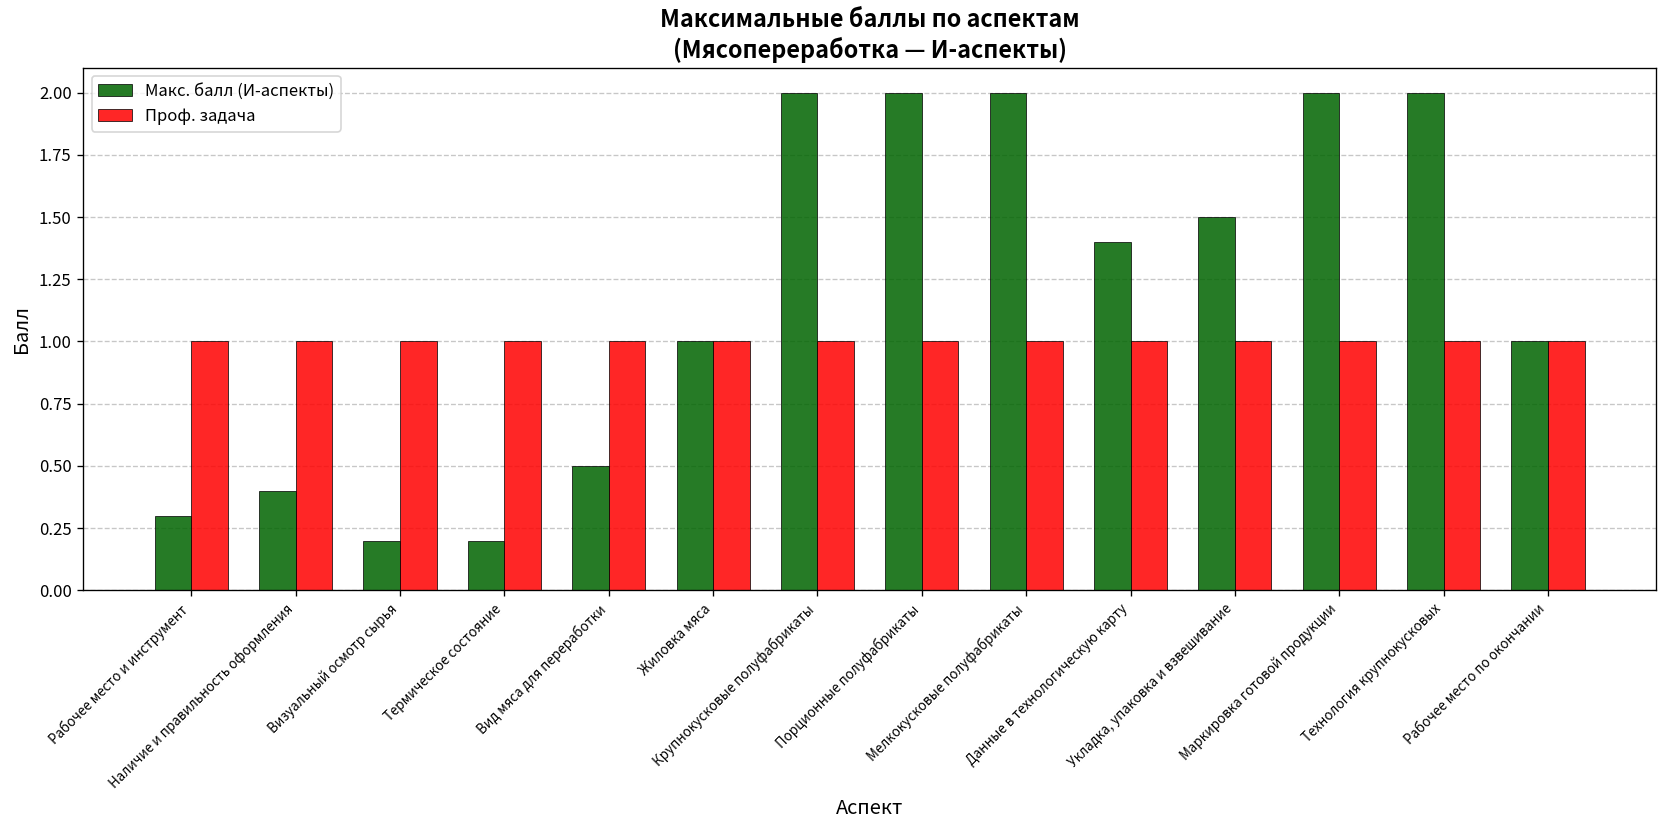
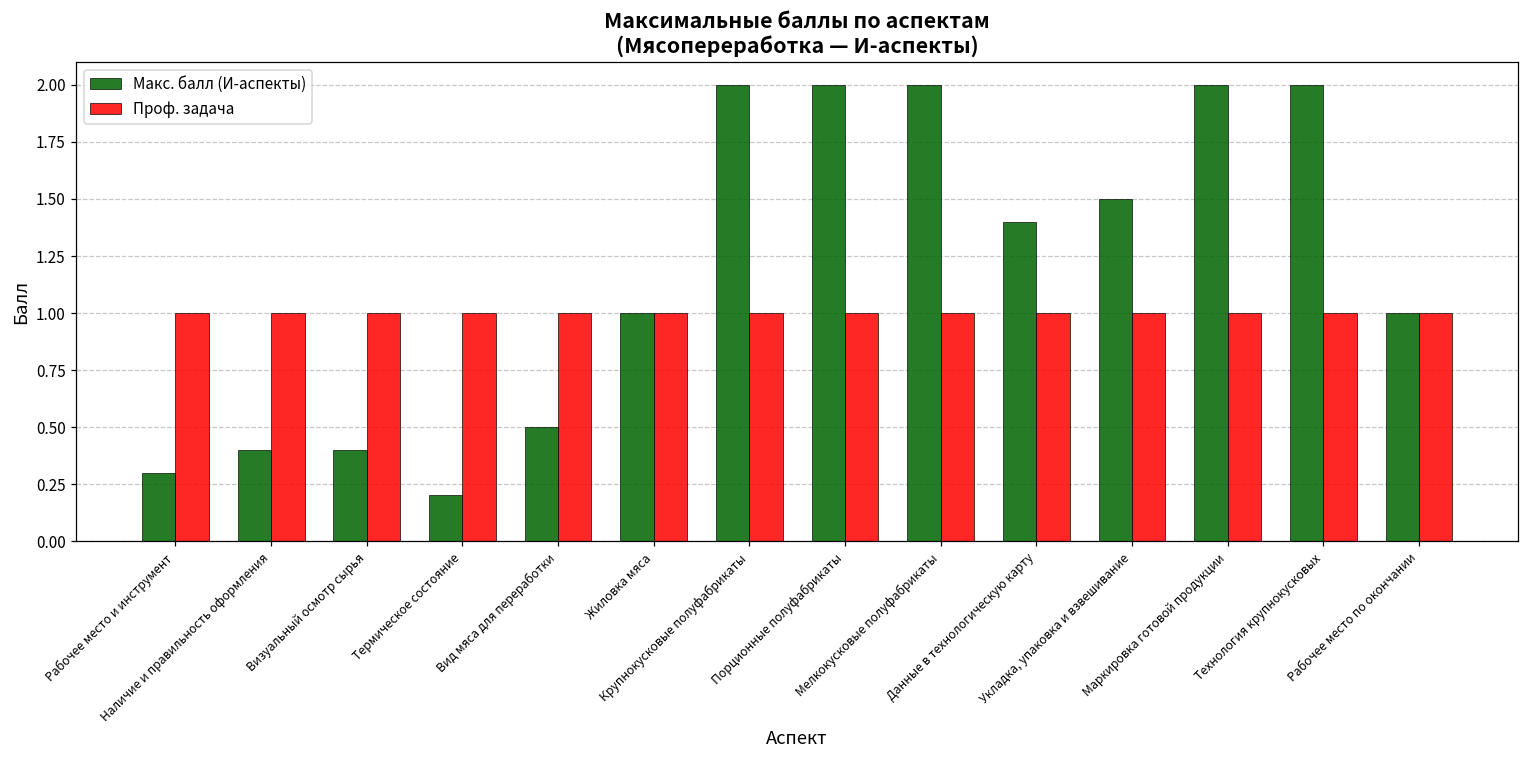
  {
    "Макс. балл (И-аспекты)": {
      "Рабочее место и инструмент": 0.3,
      "Наличие и правильность оформления": 0.4,
-     "Визуальный осмотр сырья": 0.2,
+     "Визуальный осмотр сырья": 0.4,
      "Термическое состояние": 0.2,
      "Вид мяса для переработки": 0.5,
      "Жиловка мяса": 1.0,
      "Крупнокусковые полуфабрикаты": 2.0,
      "Порционные полуфабрикаты": 2.0,
      "Мелкокусковые полуфабрикаты": 2.0,
      "Данные в технологическую карту": 1.4,
      "Укладка, упаковка и взвешивание": 1.5,
      "Маркировка готовой продукции": 2.0,
      "Технология крупнокусковых": 2.0,
      "Рабочее место по окончании": 1.0
    },
    "Проф. задача": {
      "Рабочее место и инструмент": 1.0,
      "Наличие и правильность оформления": 1.0,
      "Визуальный осмотр сырья": 1.0,
      "Термическое состояние": 1.0,
      "Вид мяса для переработки": 1.0,
      "Жиловка мяса": 1.0,
      "Крупнокусковые полуфабрикаты": 1.0,
      "Порционные полуфабрикаты": 1.0,
      "Мелкокусковые полуфабрикаты": 1.0,
      "Данные в технологическую карту": 1.0,
      "Укладка, упаковка и взвешивание": 1.0,
      "Маркировка готовой продукции": 1.0,
      "Технология крупнокусковых": 1.0,
      "Рабочее место по окончании": 1.0
    }
  }
